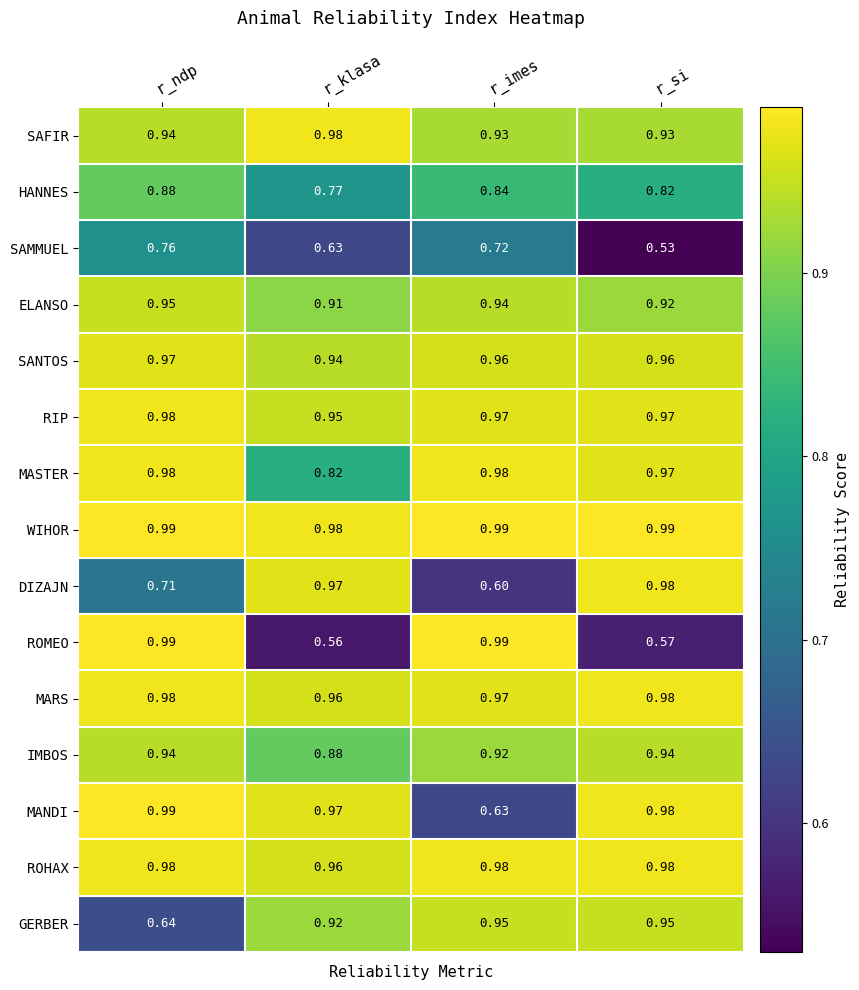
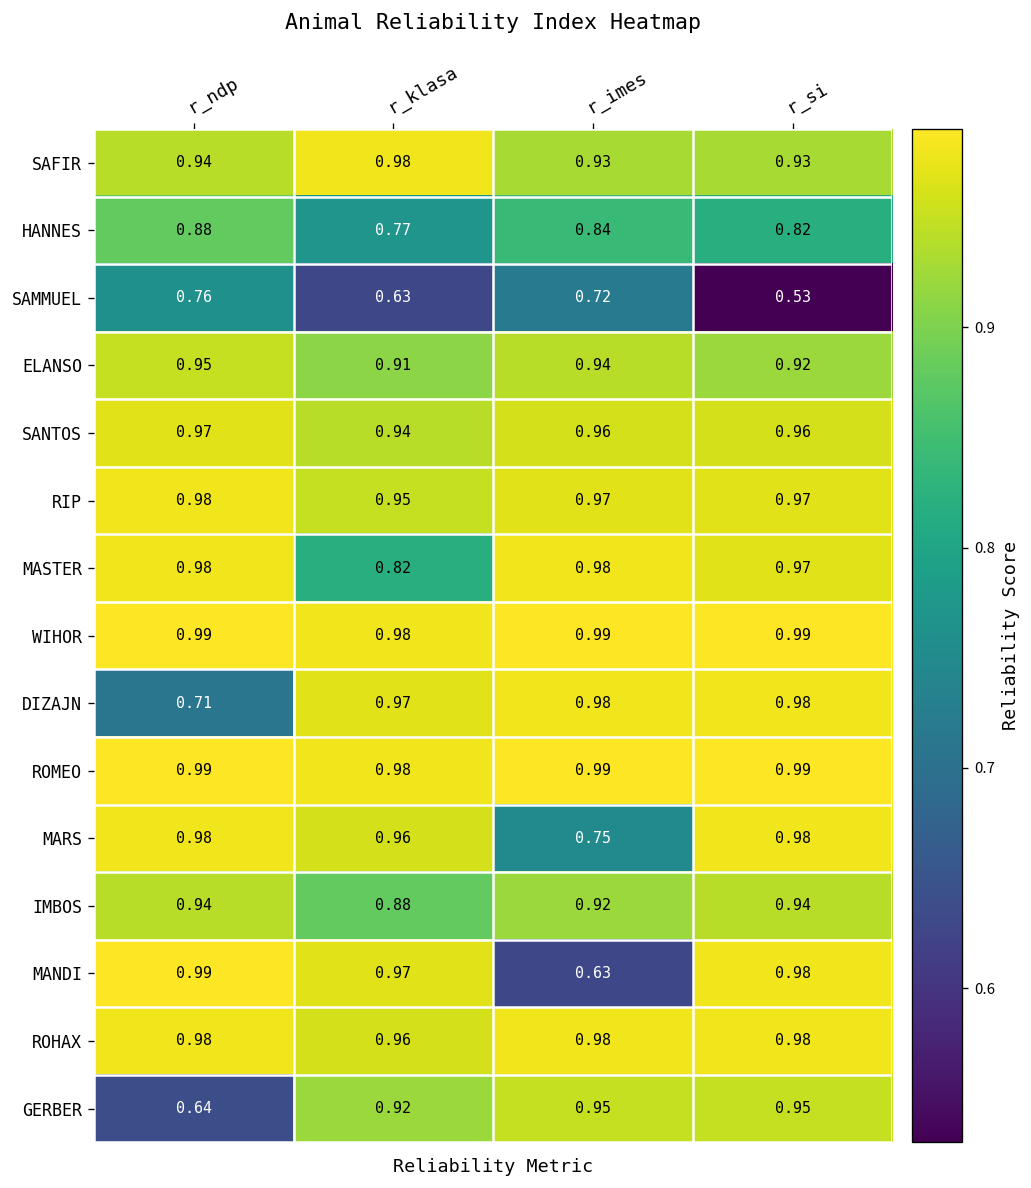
  {
    "SAFIR": {
      "r_ndp": 0.94,
      "r_klasa": 0.98,
      "r_imes": 0.93,
      "r_si": 0.93
    },
    "HANNES": {
      "r_ndp": 0.88,
      "r_klasa": 0.77,
      "r_imes": 0.84,
      "r_si": 0.82
    },
    "SAMMUEL": {
      "r_ndp": 0.76,
      "r_klasa": 0.63,
      "r_imes": 0.72,
      "r_si": 0.53
    },
    "ELANSO": {
      "r_ndp": 0.95,
      "r_klasa": 0.91,
      "r_imes": 0.94,
      "r_si": 0.92
    },
    "SANTOS": {
      "r_ndp": 0.97,
      "r_klasa": 0.94,
      "r_imes": 0.96,
      "r_si": 0.96
    },
    "RIP": {
      "r_ndp": 0.98,
      "r_klasa": 0.95,
      "r_imes": 0.97,
      "r_si": 0.97
    },
    "MASTER": {
      "r_ndp": 0.98,
      "r_klasa": 0.82,
      "r_imes": 0.98,
      "r_si": 0.97
    },
    "WIHOR": {
      "r_ndp": 0.99,
      "r_klasa": 0.98,
      "r_imes": 0.99,
      "r_si": 0.99
    },
    "DIZAJN": {
      "r_ndp": 0.71,
      "r_klasa": 0.97,
-     "r_imes": 0.60,
+     "r_imes": 0.98,
      "r_si": 0.98
    },
    "ROMEO": {
      "r_ndp": 0.99,
-     "r_klasa": 0.56,
+     "r_klasa": 0.98,
      "r_imes": 0.99,
-     "r_si": 0.57
+     "r_si": 0.99
    },
    "MARS": {
      "r_ndp": 0.98,
      "r_klasa": 0.96,
-     "r_imes": 0.97,
+     "r_imes": 0.75,
      "r_si": 0.98
    },
    "IMBOS": {
      "r_ndp": 0.94,
      "r_klasa": 0.88,
      "r_imes": 0.92,
      "r_si": 0.94
    },
    "MANDI": {
      "r_ndp": 0.99,
      "r_klasa": 0.97,
      "r_imes": 0.63,
      "r_si": 0.98
    },
    "ROHAX": {
      "r_ndp": 0.98,
      "r_klasa": 0.96,
      "r_imes": 0.98,
      "r_si": 0.98
    },
    "GERBER": {
      "r_ndp": 0.64,
      "r_klasa": 0.92,
      "r_imes": 0.95,
      "r_si": 0.95
    }
  }
